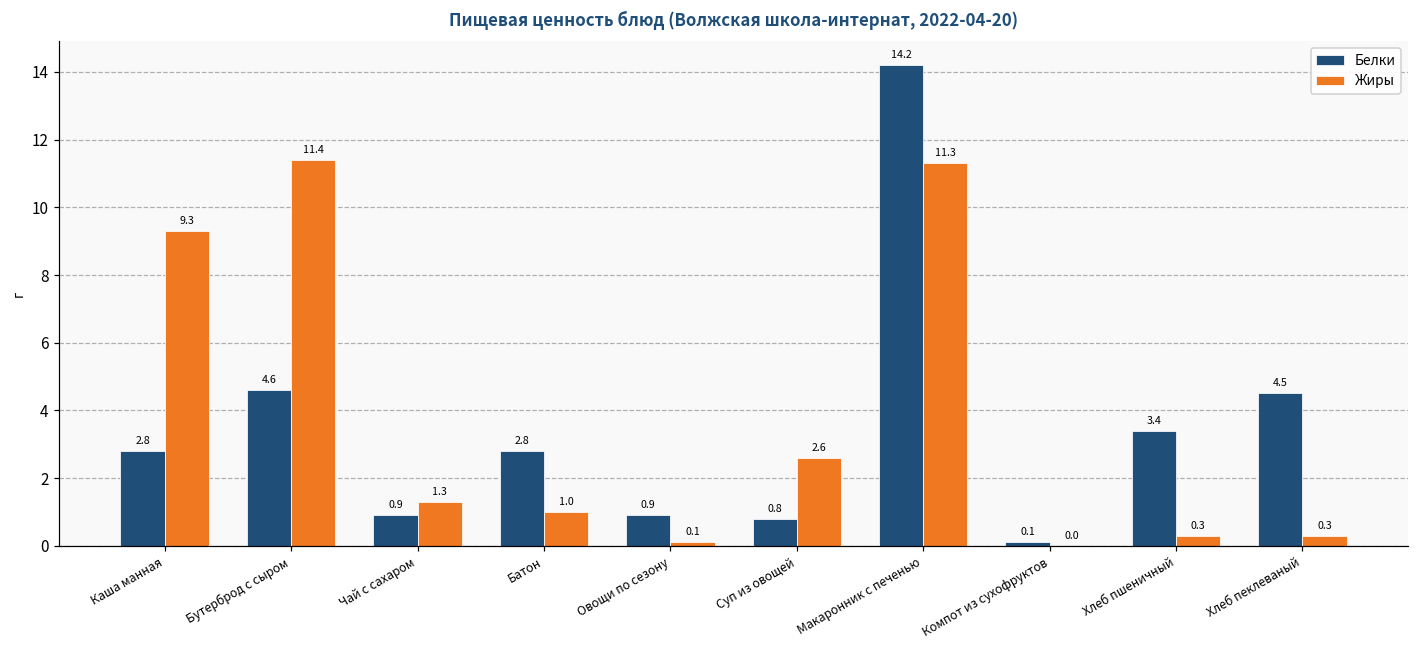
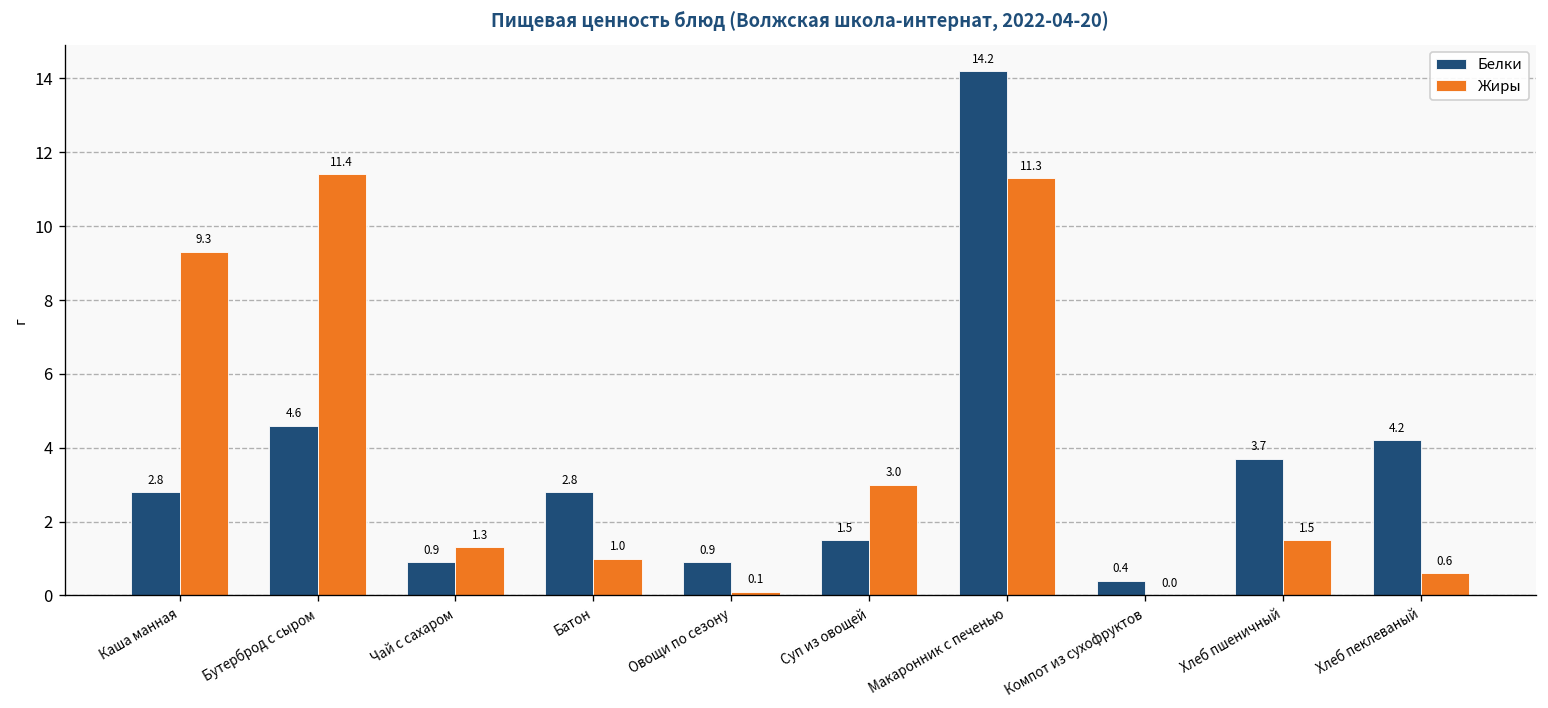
  {
    "Белки": {
      "Каша манная": 2.8,
      "Бутерброд с сыром": 4.6,
      "Чай с сахаром": 0.9,
      "Батон": 2.8,
      "Овощи по сезону": 0.9,
-     "Суп из овощей": 0.8,
+     "Суп из овощей": 1.5,
      "Макаронник с печенью": 14.2,
-     "Компот из сухофруктов": 0.1,
-     "Хлеб пшеничный": 3.4,
-     "Хлеб пеклеваный": 4.5
+     "Компот из сухофруктов": 0.4,
+     "Хлеб пшеничный": 3.7,
+     "Хлеб пеклеваный": 4.2
    },
    "Жиры": {
      "Каша манная": 9.3,
      "Бутерброд с сыром": 11.4,
      "Чай с сахаром": 1.3,
      "Батон": 1.0,
      "Овощи по сезону": 0.1,
-     "Суп из овощей": 2.6,
+     "Суп из овощей": 3.0,
      "Макаронник с печенью": 11.3,
      "Компот из сухофруктов": 0.0,
-     "Хлеб пшеничный": 0.3,
-     "Хлеб пеклеваный": 0.3
+     "Хлеб пшеничный": 1.5,
+     "Хлеб пеклеваный": 0.6
    }
  }
